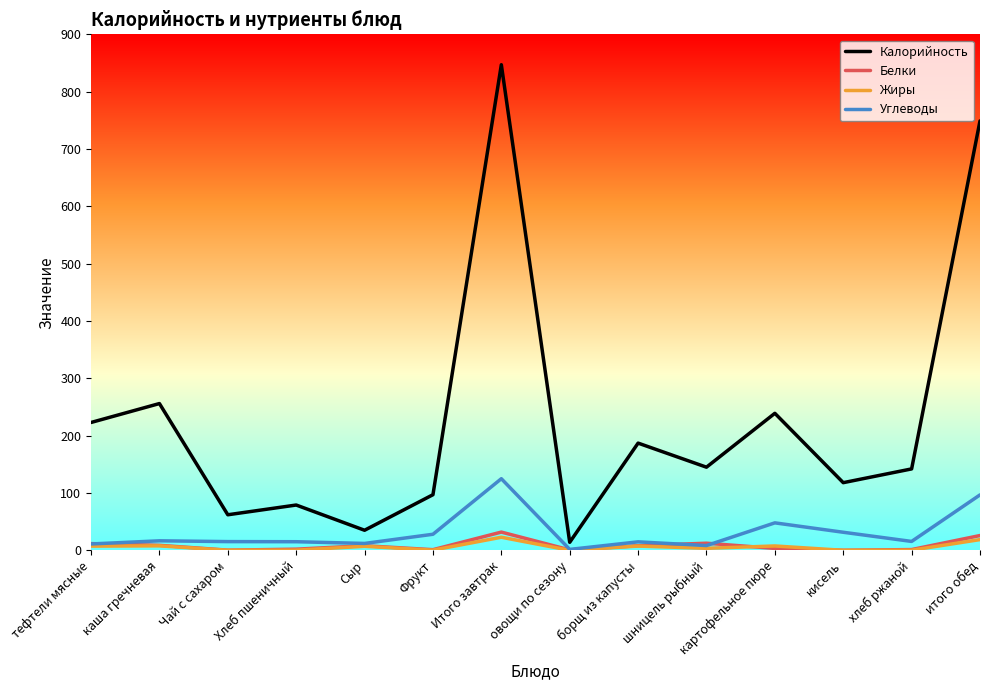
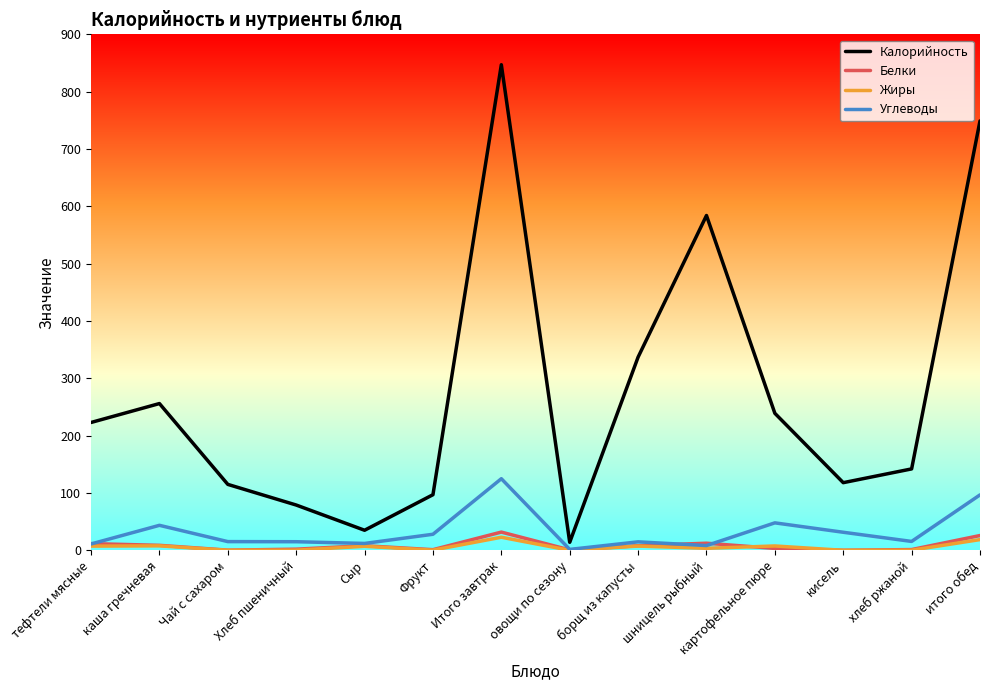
  {
    "Калорийность": {
      "тефтели мясные": 220,
      "каша гречневая": 260,
-     "Чай с сахаром": 60,
+     "Чай с сахаром": 120,
      "Хлеб пшеничный": 80,
      "Сыр": 40,
      "Фрукт": 100,
      "Итого завтрак": 850,
      "овощи по сезону": 10,
-     "борщ из капусты": 190,
-     "шницель рыбный": 150,
+     "борщ из капусты": 340,
+     "шницель рыбный": 580,
      "картофельное пюре": 240,
      "кисель": 120,
      "хлеб ржаной": 140,
      "итого обед": 750
    },
    "Белки": {
      "Итого завтрак": 30,
      "итого обед": 30
    },
    "Жиры": {
      "Итого завтрак": 20,
      "шницель рыбный": 0,
      "итого обед": 20
    },
    "Углеводы": {
-     "каша гречневая": 20,
+     "каша гречневая": 40,
      "Чай с сахаром": 20,
      "Хлеб пшеничный": 20,
      "Фрукт": 30,
      "Итого завтрак": 120,
      "борщ из капусты": 10,
      "картофельное пюре": 50,
      "кисель": 30,
      "хлеб ржаной": 20,
      "итого обед": 100
    }
  }
